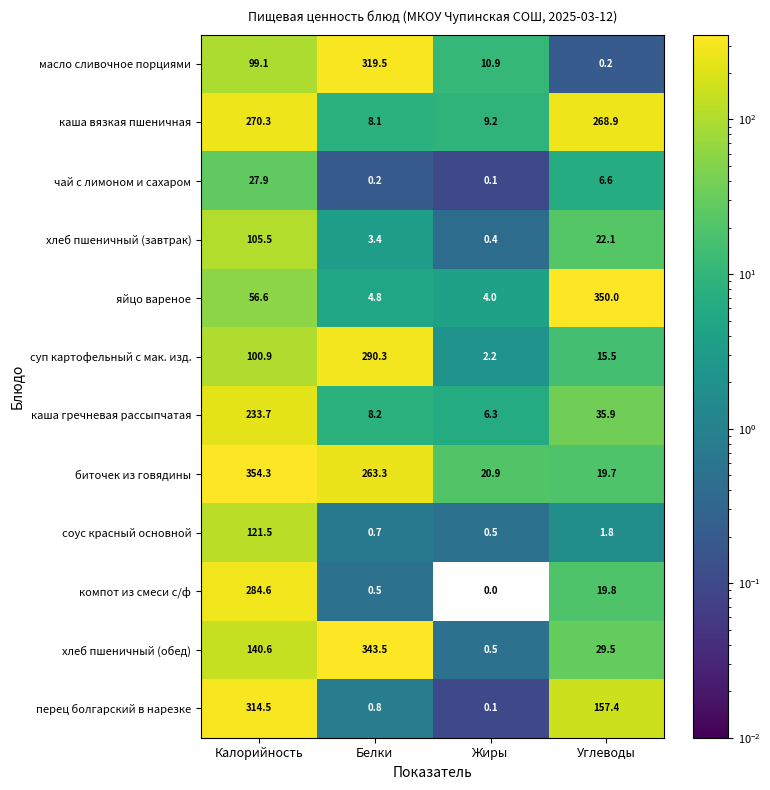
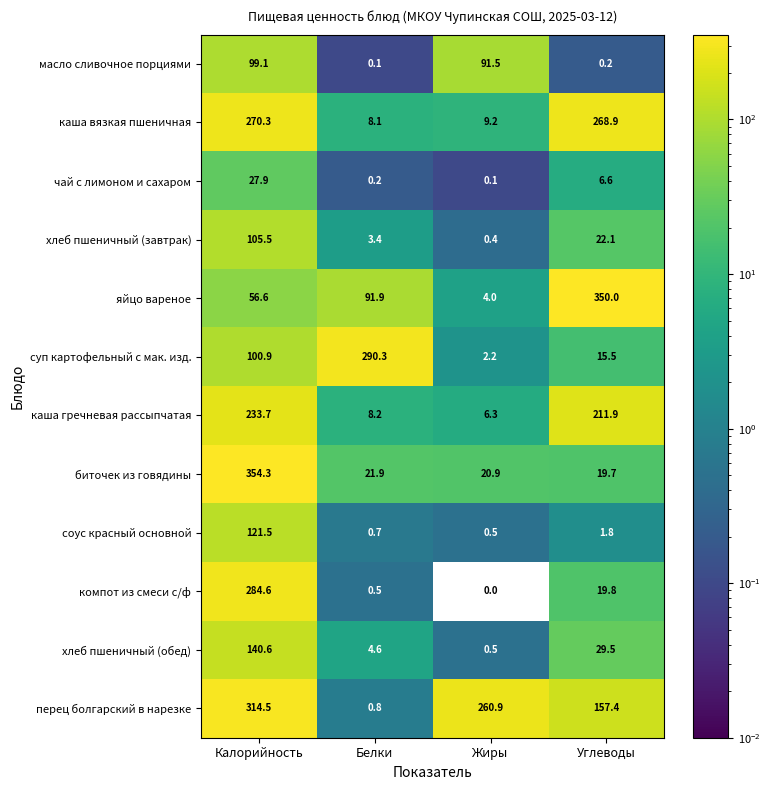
  {
    "масло сливочное порциями": {
      "Калорийность": 99.1,
-     "Белки": 319.5,
-     "Жиры": 10.9,
+     "Белки": 0.1,
+     "Жиры": 91.5,
      "Углеводы": 0.2
    },
    "каша вязкая пшеничная": {
      "Калорийность": 270.3,
      "Белки": 8.1,
      "Жиры": 9.2,
      "Углеводы": 268.9
    },
    "чай с лимоном и сахаром": {
      "Калорийность": 27.9,
      "Белки": 0.2,
      "Жиры": 0.1,
      "Углеводы": 6.6
    },
    "хлеб пшеничный (завтрак)": {
      "Калорийность": 105.5,
      "Белки": 3.4,
      "Жиры": 0.4,
      "Углеводы": 22.1
    },
    "яйцо вареное": {
      "Калорийность": 56.6,
-     "Белки": 4.8,
+     "Белки": 91.9,
      "Жиры": 4.0,
      "Углеводы": 350.0
    },
    "суп картофельный с мак. изд.": {
      "Калорийность": 100.9,
      "Белки": 290.3,
      "Жиры": 2.2,
      "Углеводы": 15.5
    },
    "каша гречневая рассыпчатая": {
      "Калорийность": 233.7,
      "Белки": 8.2,
      "Жиры": 6.3,
-     "Углеводы": 35.9
+     "Углеводы": 211.9
    },
    "биточек из говядины": {
      "Калорийность": 354.3,
-     "Белки": 263.3,
+     "Белки": 21.9,
      "Жиры": 20.9,
      "Углеводы": 19.7
    },
    "соус красный основной": {
      "Калорийность": 121.5,
      "Белки": 0.7,
      "Жиры": 0.5,
      "Углеводы": 1.8
    },
    "компот из смеси с/ф": {
      "Калорийность": 284.6,
      "Белки": 0.5,
      "Жиры": 0.0,
      "Углеводы": 19.8
    },
    "хлеб пшеничный (обед)": {
      "Калорийность": 140.6,
-     "Белки": 343.5,
+     "Белки": 4.6,
      "Жиры": 0.5,
      "Углеводы": 29.5
    },
    "перец болгарский в нарезке": {
      "Калорийность": 314.5,
      "Белки": 0.8,
-     "Жиры": 0.1,
+     "Жиры": 260.9,
      "Углеводы": 157.4
    }
  }
